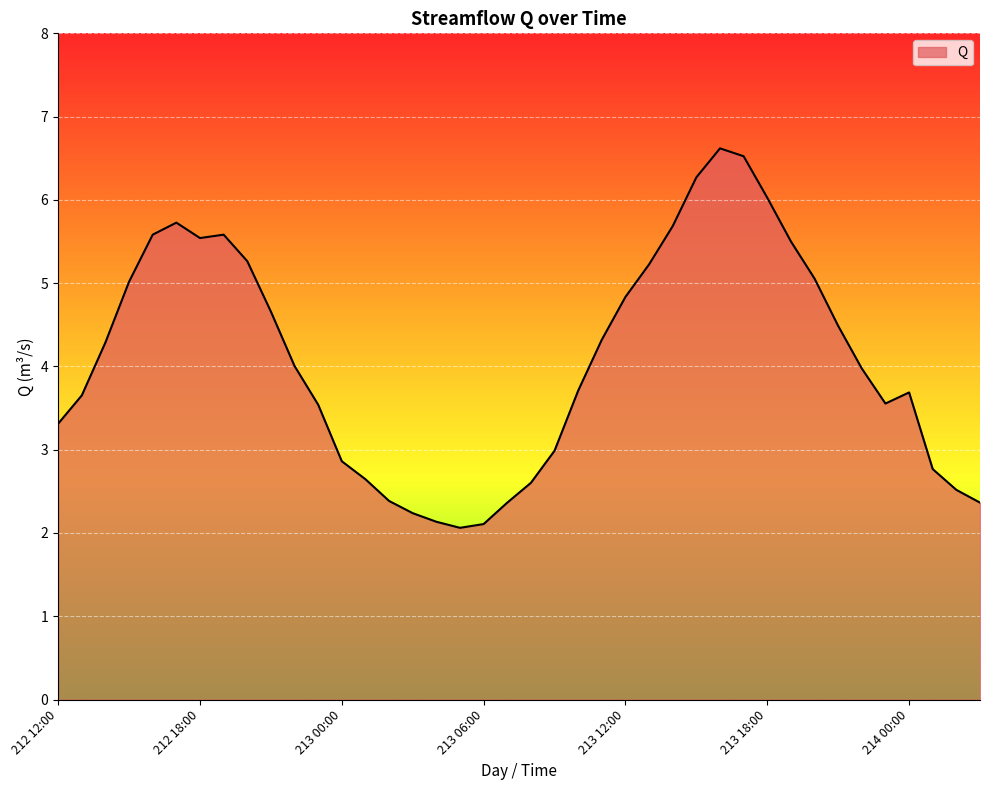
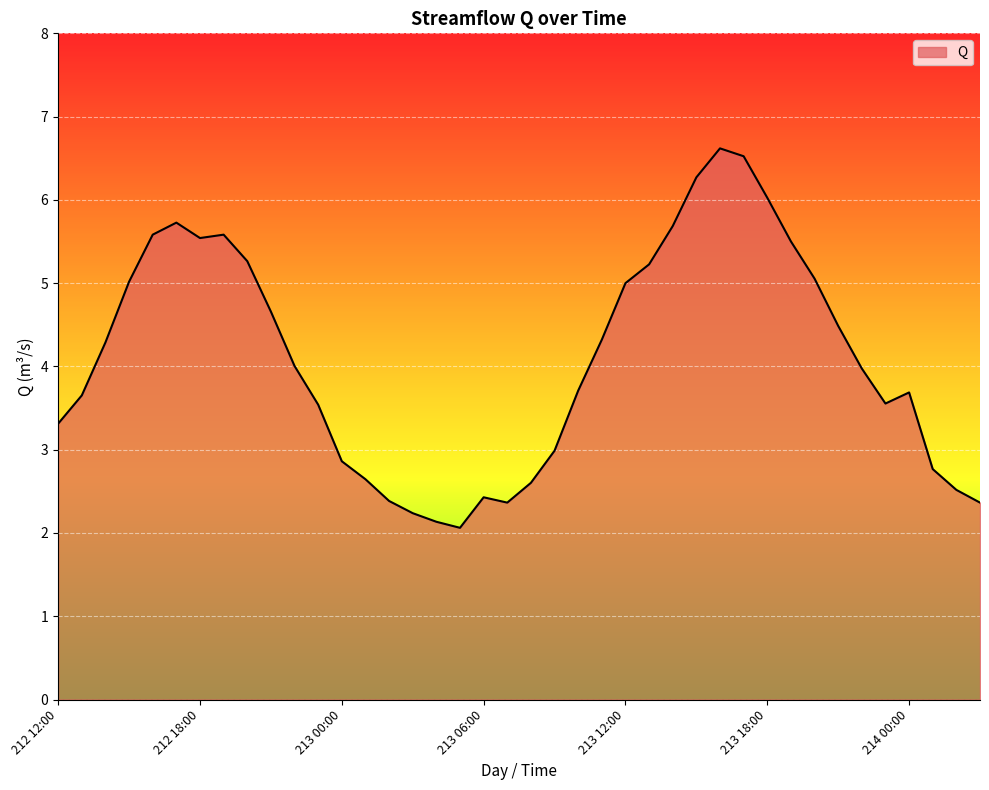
  {
    "212 12:00": 3.3,
    "212 18:00": 5.5,
    "213 00:00": 2.9,
-   "213 06:00": 2.1,
-   "213 12:00": 4.8,
+   "213 06:00": 2.4,
+   "213 12:00": 5.0,
    "213 18:00": 6.0,
    "214 00:00": 3.7
  }
